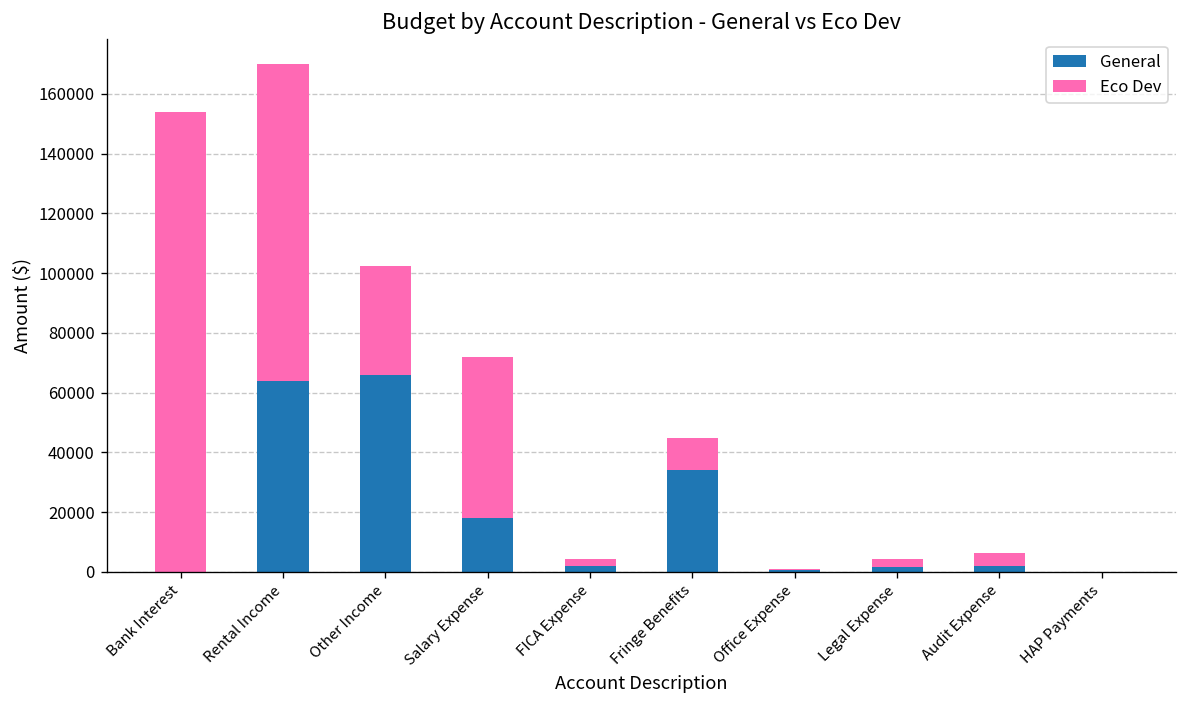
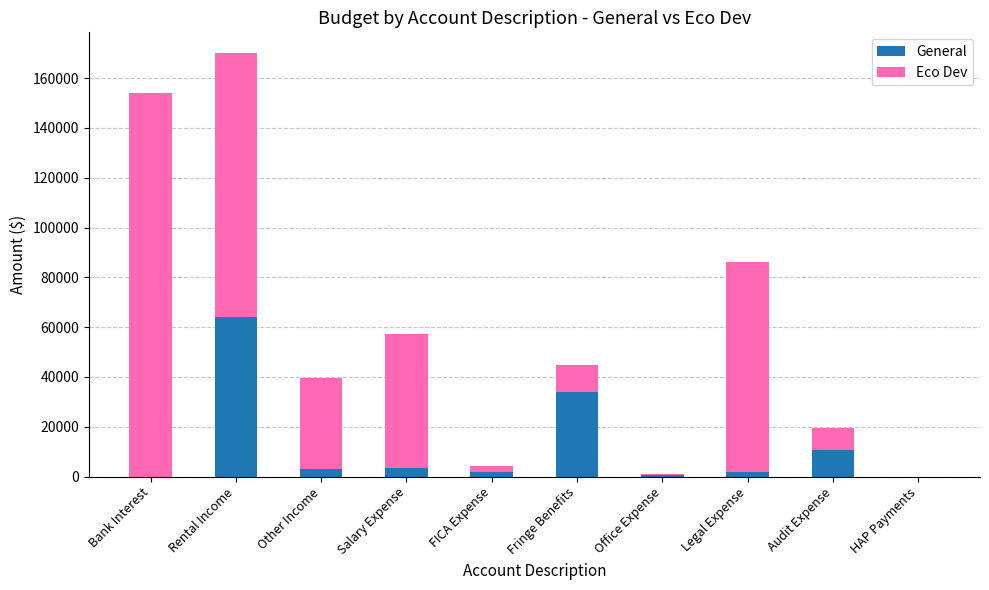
  {
    "General": {
      "Rental Income": 64000,
-     "Other Income": 66000,
-     "Salary Expense": 18000,
+     "Other Income": 3000,
+     "Salary Expense": 3000,
      "FICA Expense": 2000,
      "Fringe Benefits": 34000,
      "Legal Expense": 2000,
-     "Audit Expense": 2000,
+     "Audit Expense": 11000,
      "HAP Payments": 0
    },
    "Eco Dev": {
      "Bank Interest": 154000,
      "Rental Income": 106000,
      "Other Income": 36000,
      "Salary Expense": 54000,
      "FICA Expense": 2000,
      "Fringe Benefits": 11000,
-     "Legal Expense": 3000,
-     "Audit Expense": 4000,
+     "Legal Expense": 84000,
+     "Audit Expense": 9000,
      "HAP Payments": 0
    }
  }
